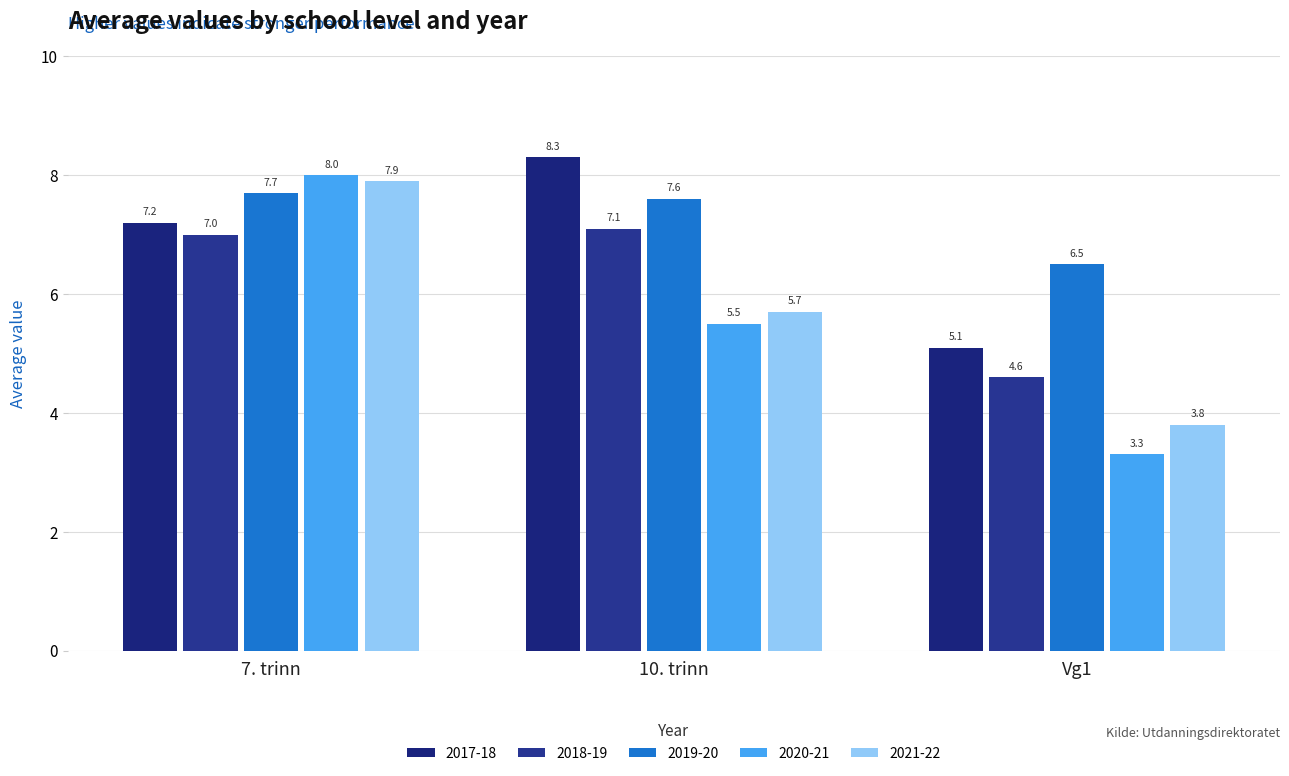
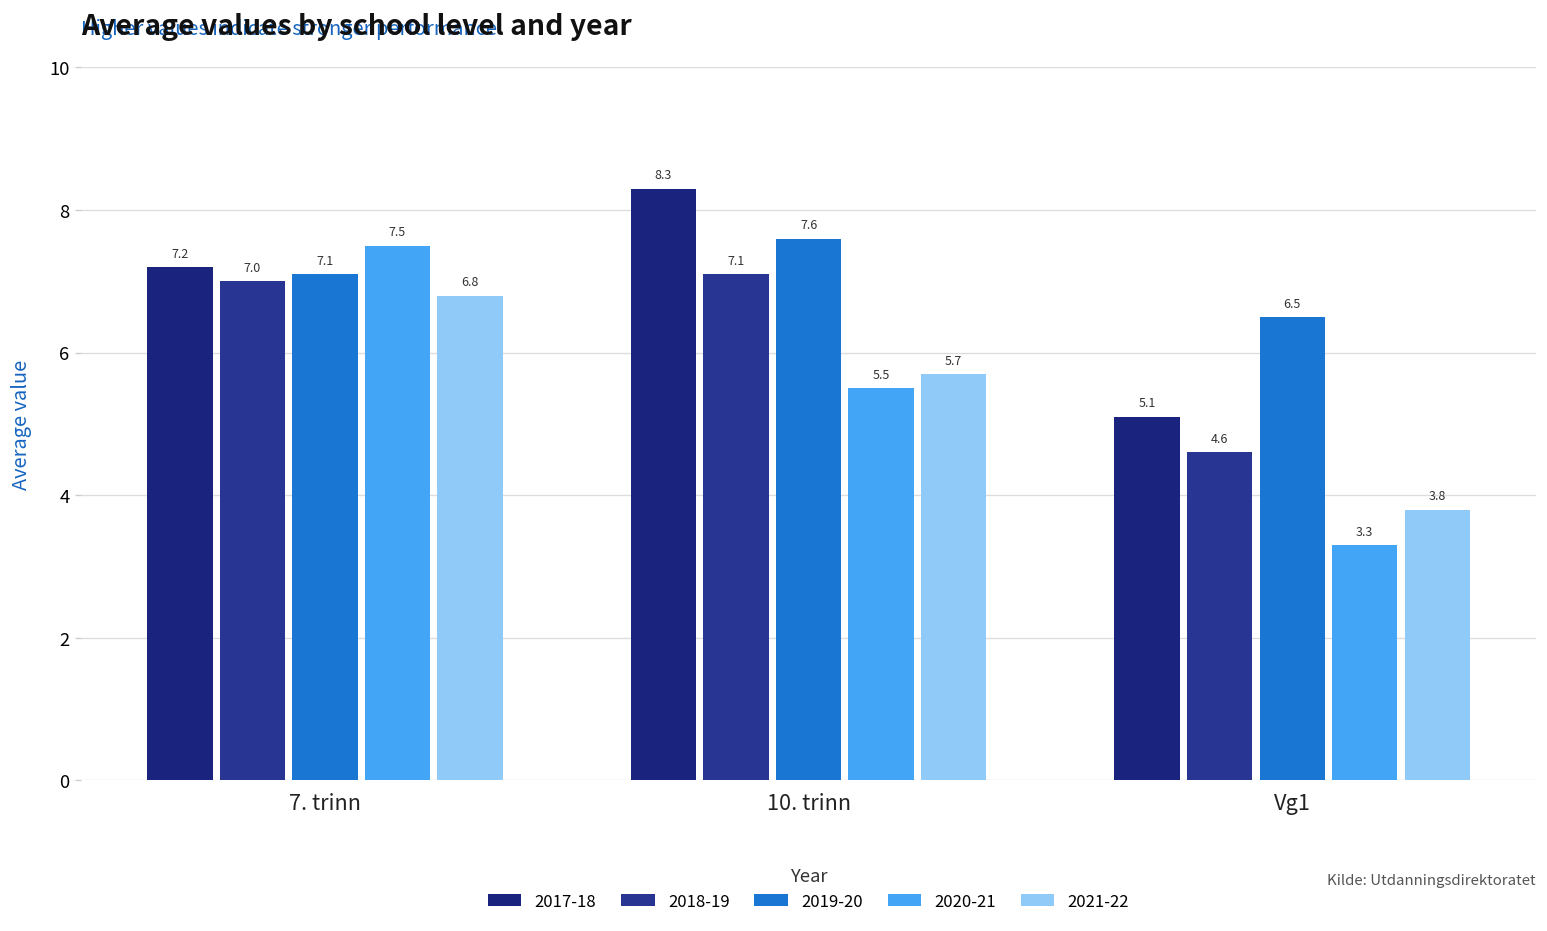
  {
    "2019-20": {
-     "7. trinn": 7.7,
+     "7. trinn": 7.1,
      "10. trinn": 7.6,
      "Vg1": 6.5
    },
    "2020-21": {
-     "7. trinn": 8.0,
+     "7. trinn": 7.5,
      "10. trinn": 5.5,
      "Vg1": 3.3
    },
    "2021-22": {
-     "7. trinn": 7.9,
+     "7. trinn": 6.8,
      "10. trinn": 5.7,
      "Vg1": 3.8
    }
  }
